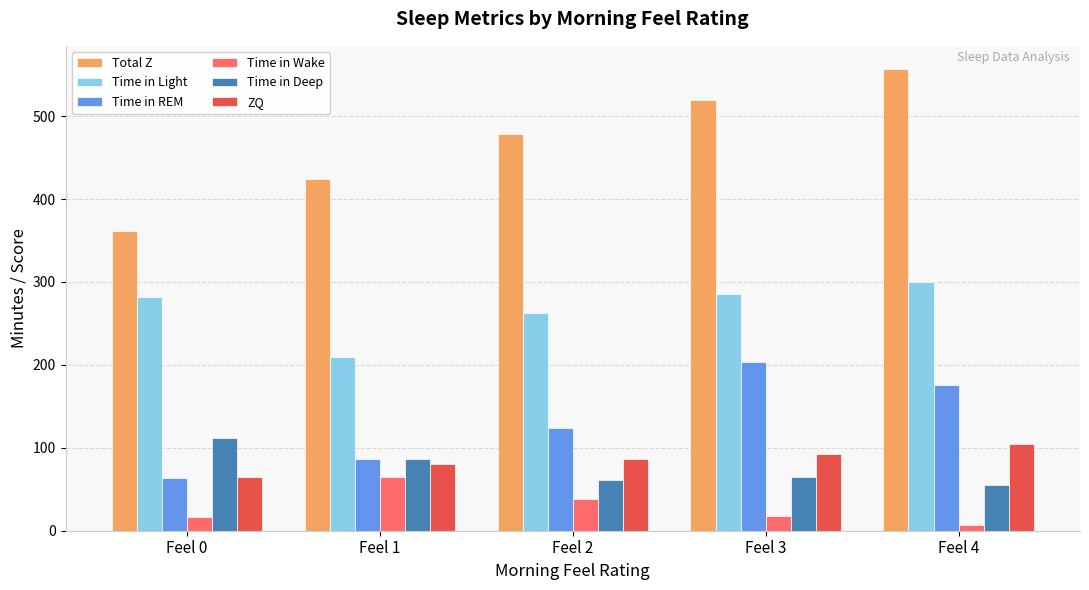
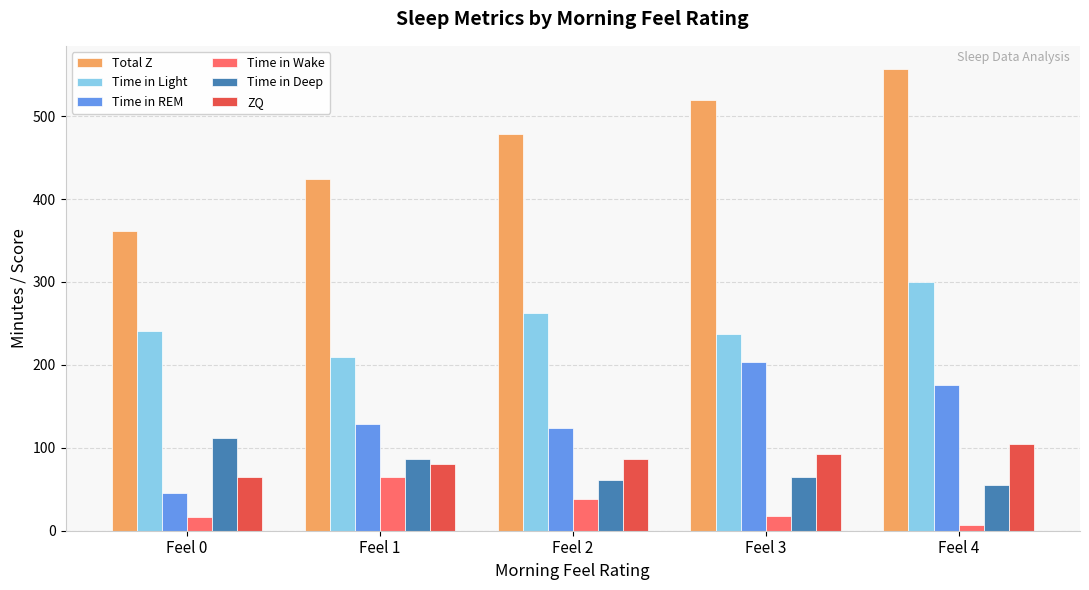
  {
    "Time in Light": {
-     "Feel 0": 280,
+     "Feel 0": 240,
      "Feel 1": 210,
      "Feel 2": 260,
-     "Feel 3": 290,
+     "Feel 3": 240,
      "Feel 4": 300
    },
    "Time in REM": {
-     "Feel 0": 60,
-     "Feel 1": 90,
+     "Feel 0": 50,
+     "Feel 1": 130,
      "Feel 2": 120,
      "Feel 3": 200,
      "Feel 4": 180
    },
    "Time in Deep": {
      "Feel 0": 110,
      "Feel 1": 90,
      "Feel 2": 60,
      "Feel 3": 70,
      "Feel 4": 60
    }
  }
